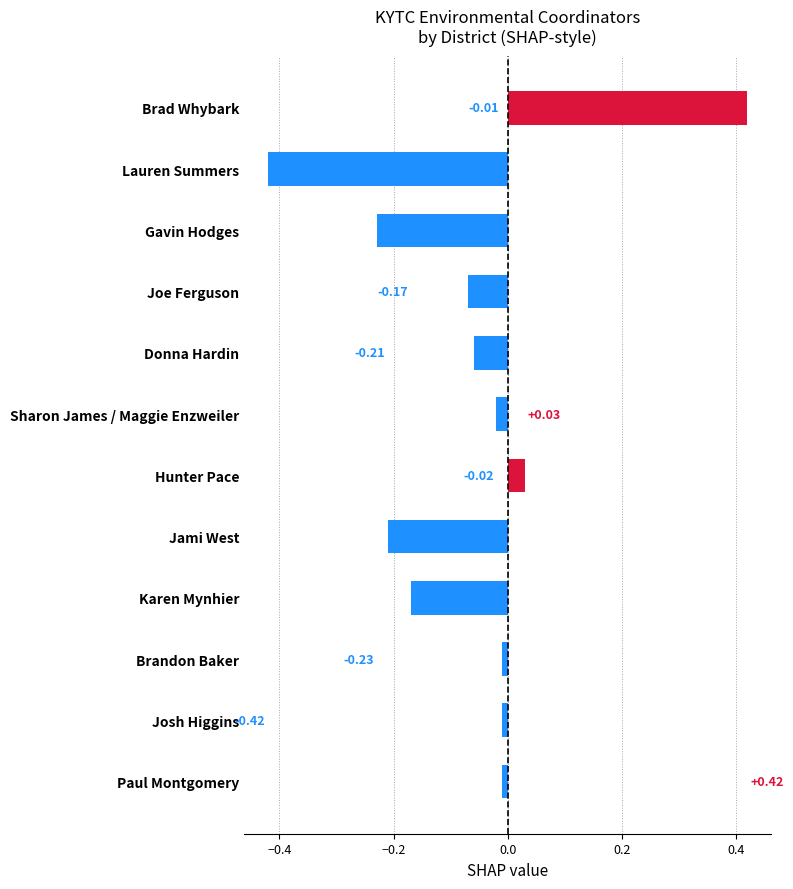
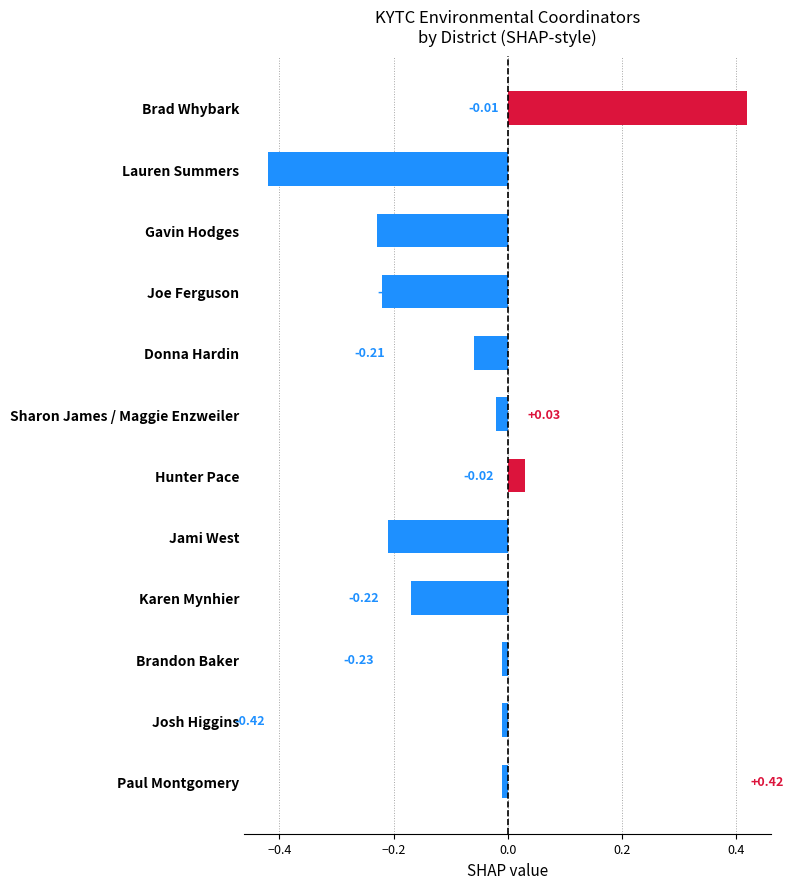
  {
    "Brad Whybark": 0.42,
    "Lauren Summers": -0.42,
    "Gavin Hodges": -0.23,
-   "Joe Ferguson": -0.07,
+   "Joe Ferguson": -0.22,
    "Donna Hardin": -0.06,
    "Sharon James / Maggie Enzweiler": -0.02,
    "Hunter Pace": 0.03,
    "Jami West": -0.21,
    "Karen Mynhier": -0.17,
    "Brandon Baker": -0.01,
    "Josh Higgins": -0.01,
    "Paul Montgomery": -0.01
  }
